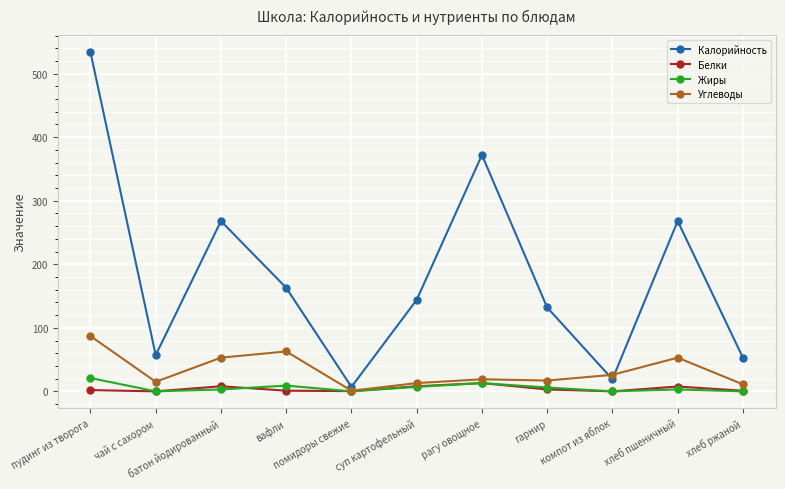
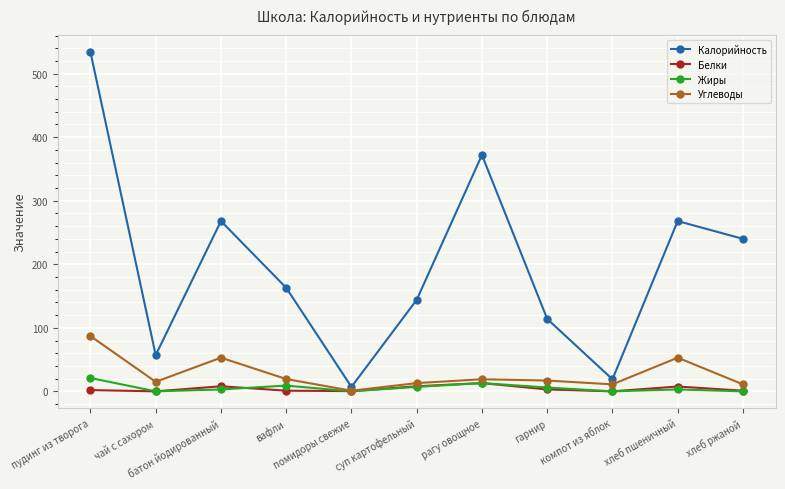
  {
    "Калорийность": {
      "пудинг из творога": 530,
      "чай с сахором": 60,
      "батон йодированный": 270,
      "вафли": 160,
      "помидоры свежие": 10,
      "суп картофельный": 140,
      "рагу овощное": 370,
-     "гарнир": 130,
+     "гарнир": 110,
      "компот из яблок": 20,
      "хлеб пшеничный": 270,
-     "хлеб ржаной": 50
+     "хлеб ржаной": 240
    },
    "Белки": {
      "пудинг из творога": 0,
      "батон йодированный": 10,
      "вафли": 0,
      "хлеб пшеничный": 10
    },
    "Жиры": {
      "пудинг из творога": 20,
      "батон йодированный": 0,
      "вафли": 10,
      "хлеб пшеничный": 0
    },
    "Углеводы": {
      "пудинг из творога": 90,
      "чай с сахором": 20,
      "батон йодированный": 50,
-     "вафли": 60,
+     "вафли": 20,
      "суп картофельный": 10,
      "рагу овощное": 20,
      "гарнир": 20,
-     "компот из яблок": 30,
+     "компот из яблок": 10,
      "хлеб пшеничный": 50,
      "хлеб ржаной": 10
    }
  }
